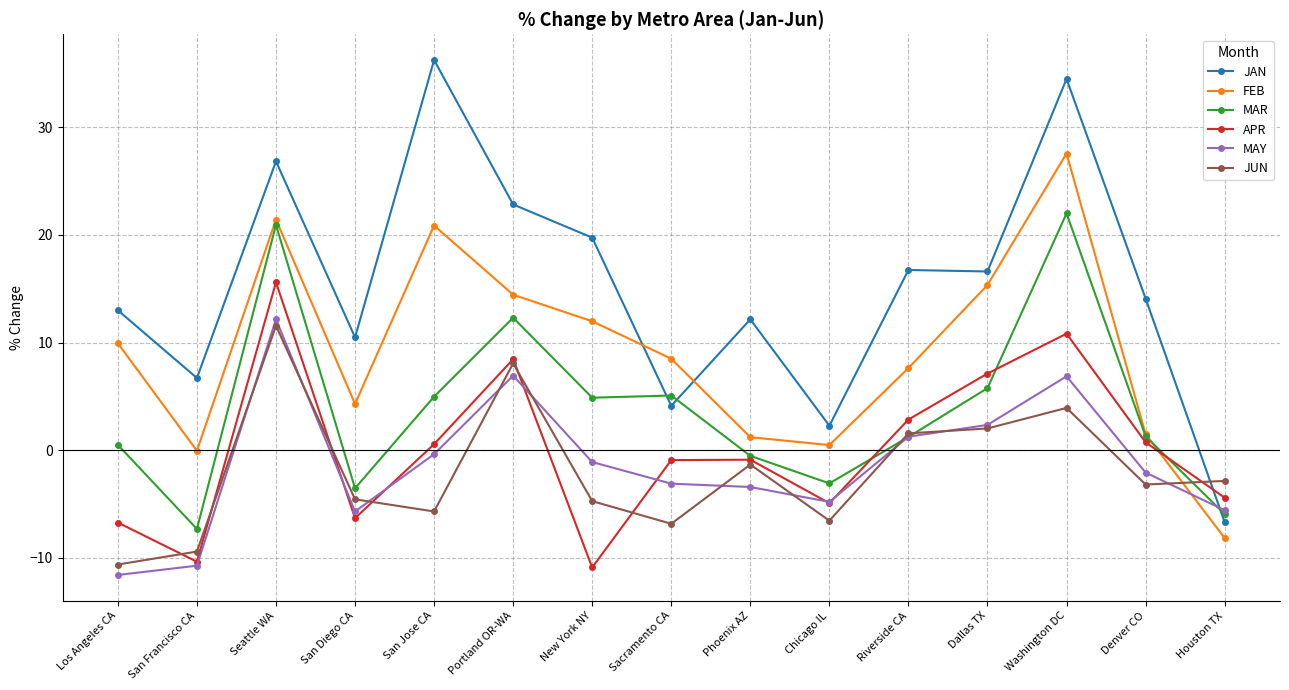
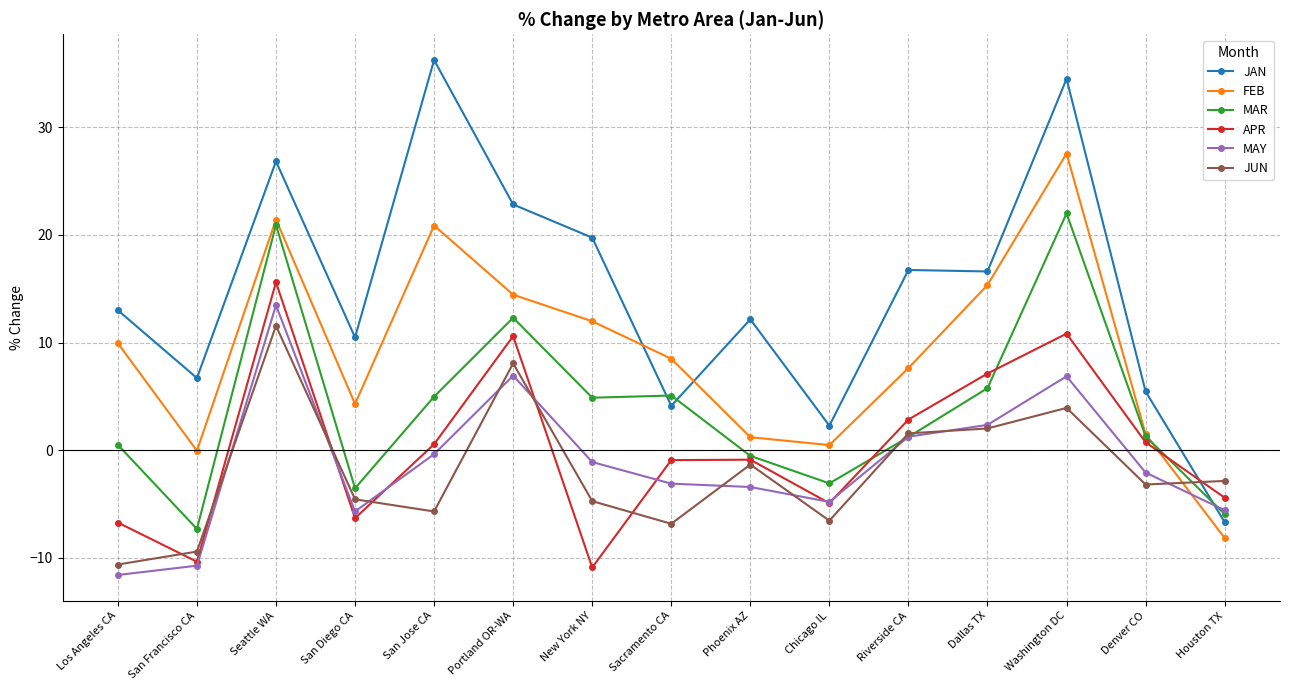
  {
    "JAN": {
      "Los Angeles CA": 13.0,
      "San Francisco CA": 6.7,
      "Seattle WA": 26.8,
      "San Diego CA": 10.5,
      "San Jose CA": 36.2,
      "Portland OR-WA": 22.8,
      "New York NY": 19.7,
      "Sacramento CA": 4.1,
      "Phoenix AZ": 12.2,
      "Chicago IL": 2.3,
      "Riverside CA": 16.7,
      "Dallas TX": 16.6,
      "Washington DC": 34.5,
-     "Denver CO": 14.1,
+     "Denver CO": 5.5,
      "Houston TX": -6.7
    },
    "FEB": {
      "Los Angeles CA": 9.9,
      "San Francisco CA": 0.0,
      "Seattle WA": 21.4,
      "San Diego CA": 4.3,
      "San Jose CA": 20.9,
      "Portland OR-WA": 14.4,
      "New York NY": 12.0,
      "Sacramento CA": 8.5,
      "Phoenix AZ": 1.2,
      "Chicago IL": 0.5,
      "Riverside CA": 7.6,
      "Dallas TX": 15.3,
      "Washington DC": 27.6,
      "Houston TX": -8.1
    },
    "MAR": {
      "Los Angeles CA": 0.5,
      "San Francisco CA": -7.3,
      "Seattle WA": 20.9,
      "San Diego CA": -3.5,
      "San Jose CA": 5.0,
      "Portland OR-WA": 12.3,
      "New York NY": 4.9,
      "Sacramento CA": 5.1,
      "Phoenix AZ": -0.5,
      "Chicago IL": -3.1,
      "Dallas TX": 5.8,
      "Washington DC": 22.0,
      "Houston TX": -5.9
    },
    "APR": {
      "Los Angeles CA": -6.7,
      "San Francisco CA": -10.4,
      "Seattle WA": 15.6,
      "San Diego CA": -6.3,
      "San Jose CA": 0.6,
-     "Portland OR-WA": 8.5,
+     "Portland OR-WA": 10.6,
      "New York NY": -10.9,
      "Sacramento CA": -0.9,
      "Phoenix AZ": -0.9,
      "Riverside CA": 2.8,
      "Dallas TX": 7.1,
      "Washington DC": 10.8,
      "Denver CO": 0.7,
      "Houston TX": -4.4
    },
    "MAY": {
      "Los Angeles CA": -11.6,
      "San Francisco CA": -10.7,
-     "Seattle WA": 12.2,
+     "Seattle WA": 13.5,
      "San Diego CA": -5.7,
      "San Jose CA": -0.4,
      "Portland OR-WA": 6.9,
      "New York NY": -1.1,
      "Sacramento CA": -3.1,
      "Phoenix AZ": -3.4,
      "Dallas TX": 2.4,
      "Washington DC": 6.9,
      "Denver CO": -2.1,
      "Houston TX": -5.6
    },
    "JUN": {
      "Los Angeles CA": -10.6,
      "San Francisco CA": -9.4,
      "Seattle WA": 11.6,
      "San Diego CA": -4.6,
      "San Jose CA": -5.7,
      "Portland OR-WA": 8.1,
      "New York NY": -4.7,
      "Sacramento CA": -6.8,
      "Phoenix AZ": -1.3,
      "Chicago IL": -6.5,
      "Riverside CA": 1.6,
      "Dallas TX": 2.0,
      "Washington DC": 3.9,
      "Denver CO": -3.2,
      "Houston TX": -2.9
    }
  }
